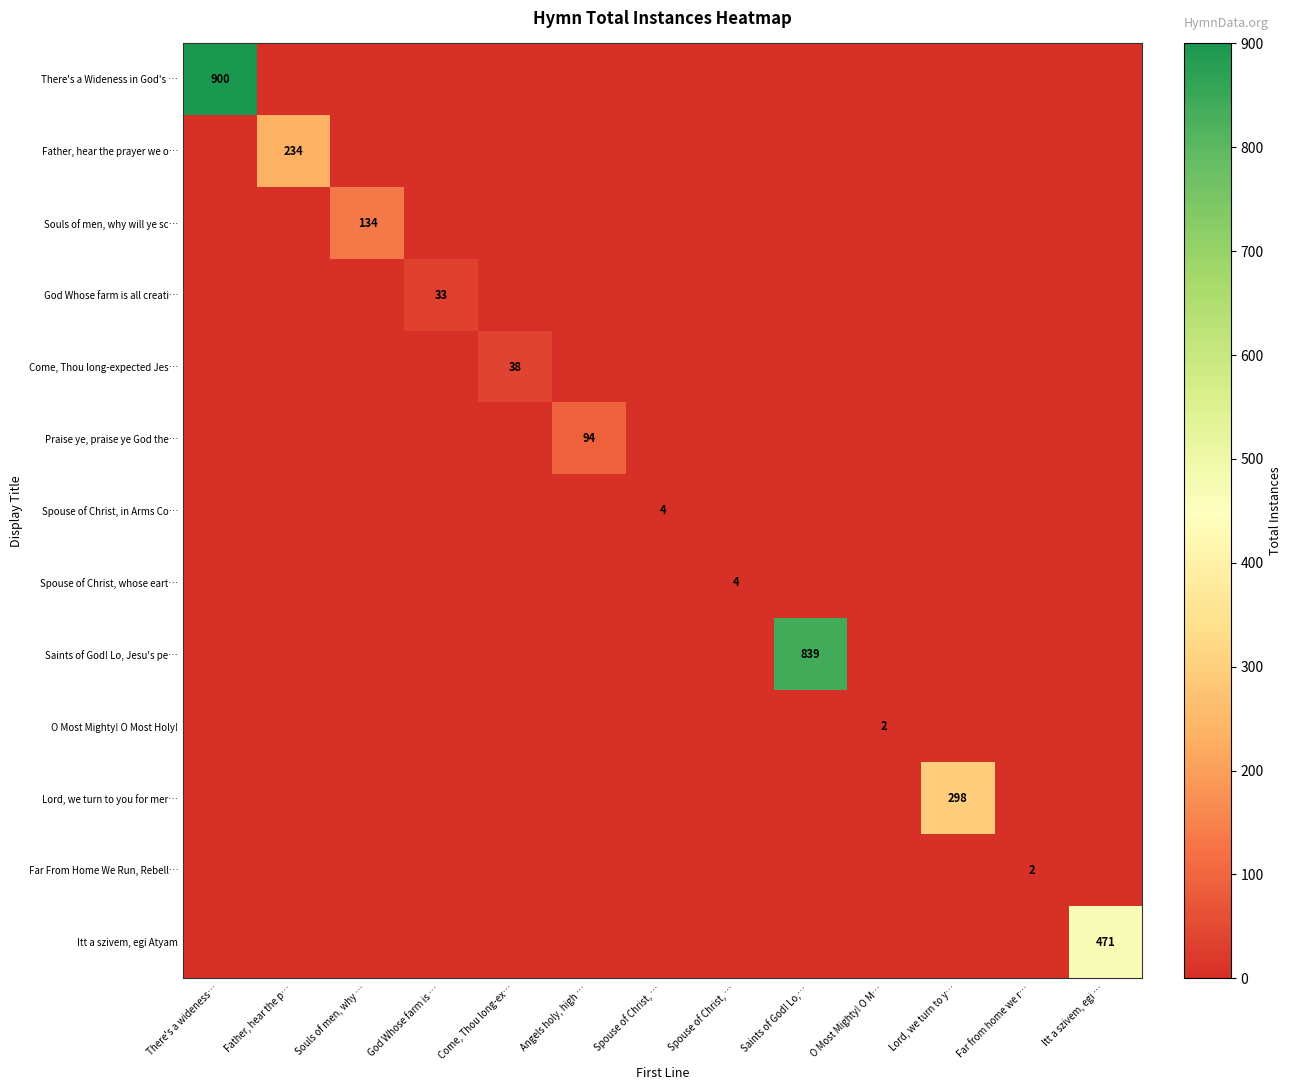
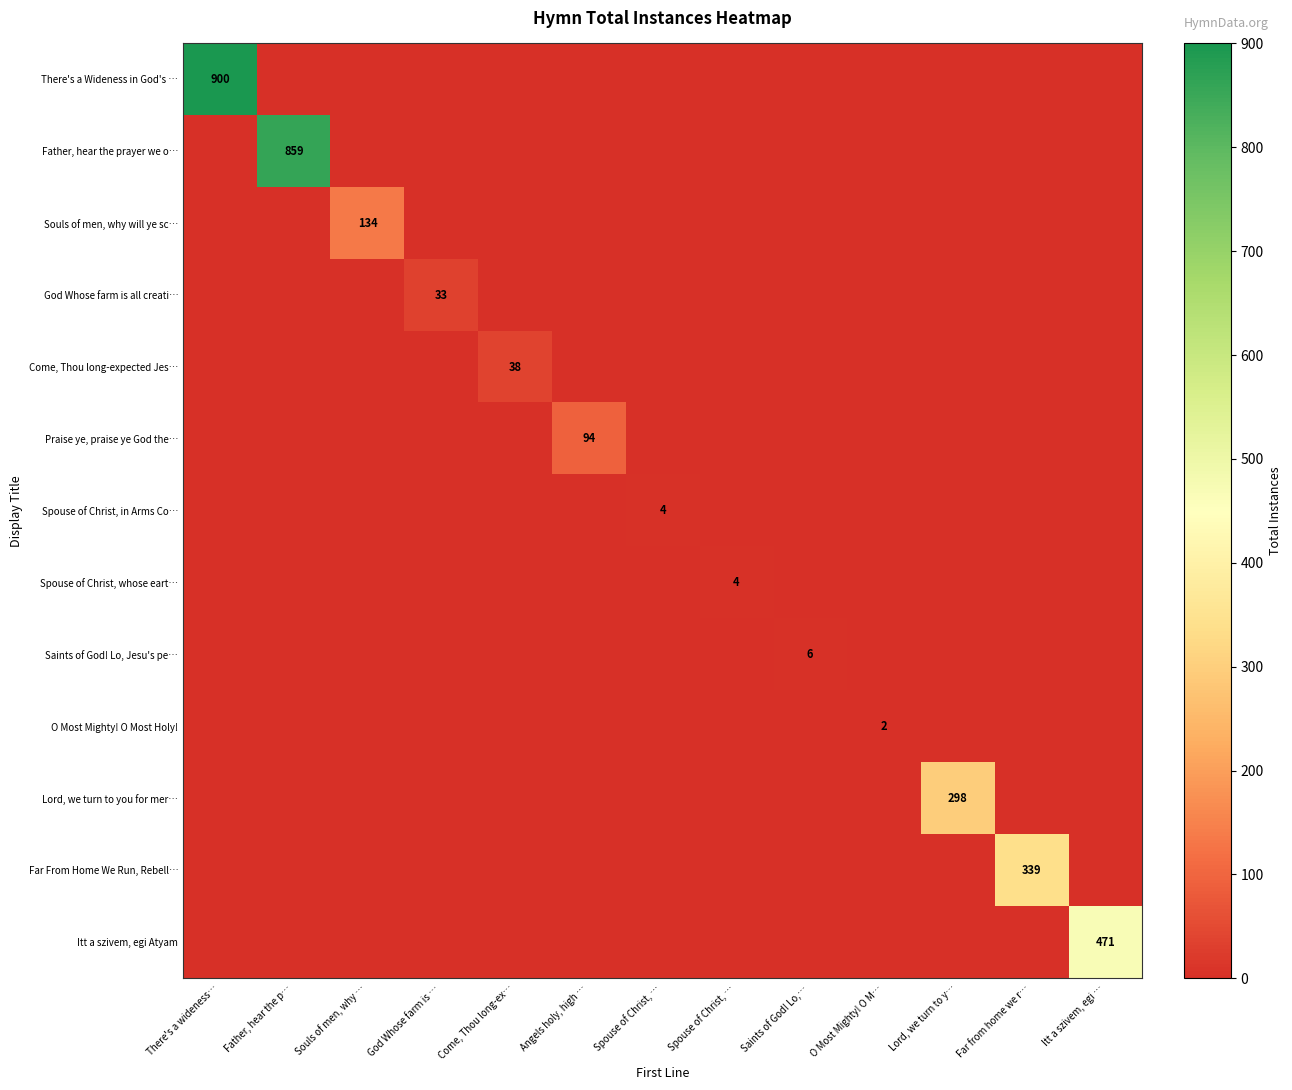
  {
    "There's a Wideness in God's …": {
      "There's a wideness…": 900
    },
    "Father, hear the prayer we o…": {
-     "Father, hear the p…": 234
+     "Father, hear the p…": 859
    },
    "Souls of men, why will ye sc…": {
      "Souls of men, why …": 134
    },
    "God Whose farm is all creati…": {
      "God Whose farm is …": 33
    },
    "Come, Thou long-expected Jes…": {
      "Come, Thou long-ex…": 38
    },
    "Praise ye, praise ye God the…": {
      "Angels holy, high …": 94
    },
    "Saints of God! Lo, Jesu's pe…": {
-     "Saints of God! Lo,…": 839
+     "Saints of God! Lo,…": 6
    },
    "O Most Mighty! O Most Holy!": {
      "O Most Mighty! O M…": 2
    },
    "Lord, we turn to you for mer…": {
      "Lord, we turn to y…": 298
    },
    "Far From Home We Run, Rebell…": {
-     "Far from home we r…": 2
+     "Far from home we r…": 339
    },
    "Itt a szivem, egi Atyam": {
      "Itt a szivem, egi …": 471
    }
  }
